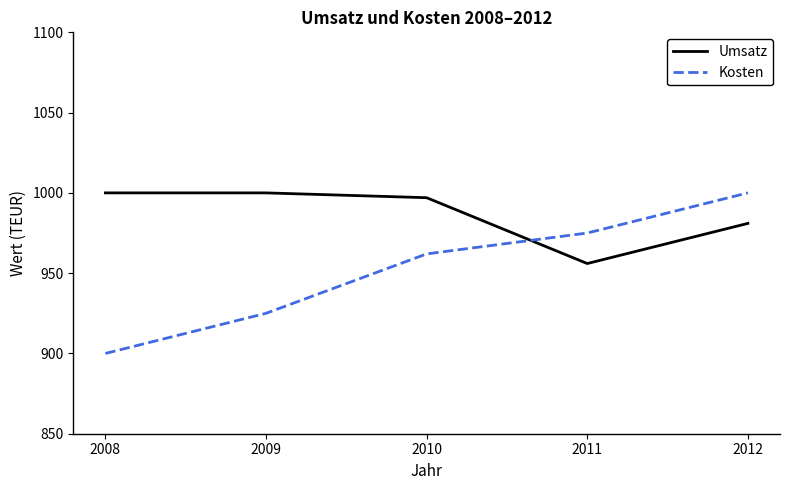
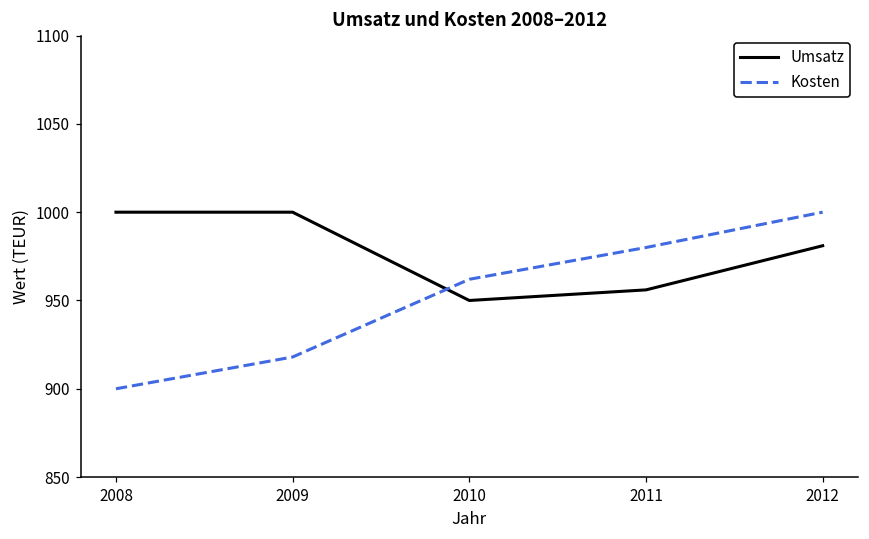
  {
    "Umsatz": {
      "2008": 1000,
      "2009": 1000,
-     "2010": 997,
+     "2010": 950,
      "2011": 956,
      "2012": 981
    },
    "Kosten": {
      "2008": 900,
-     "2009": 925,
+     "2009": 918,
      "2010": 962,
-     "2011": 975,
+     "2011": 980,
      "2012": 1000
    }
  }
